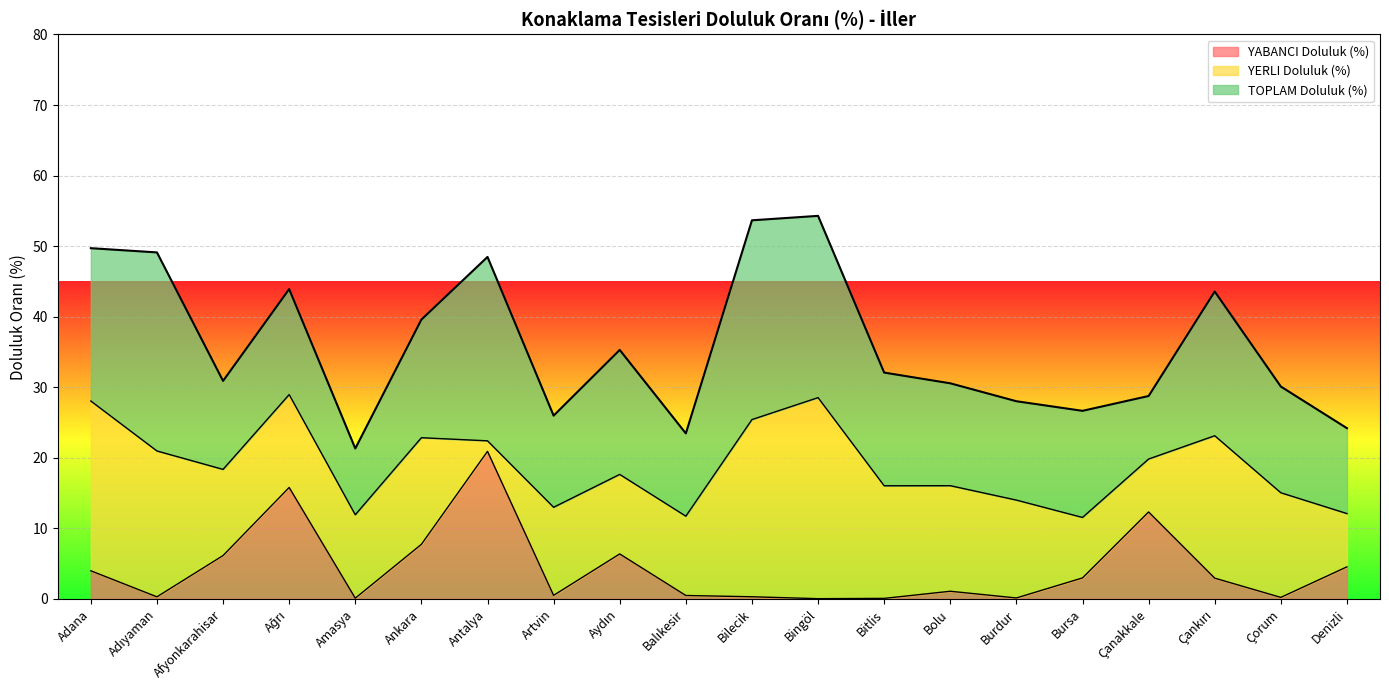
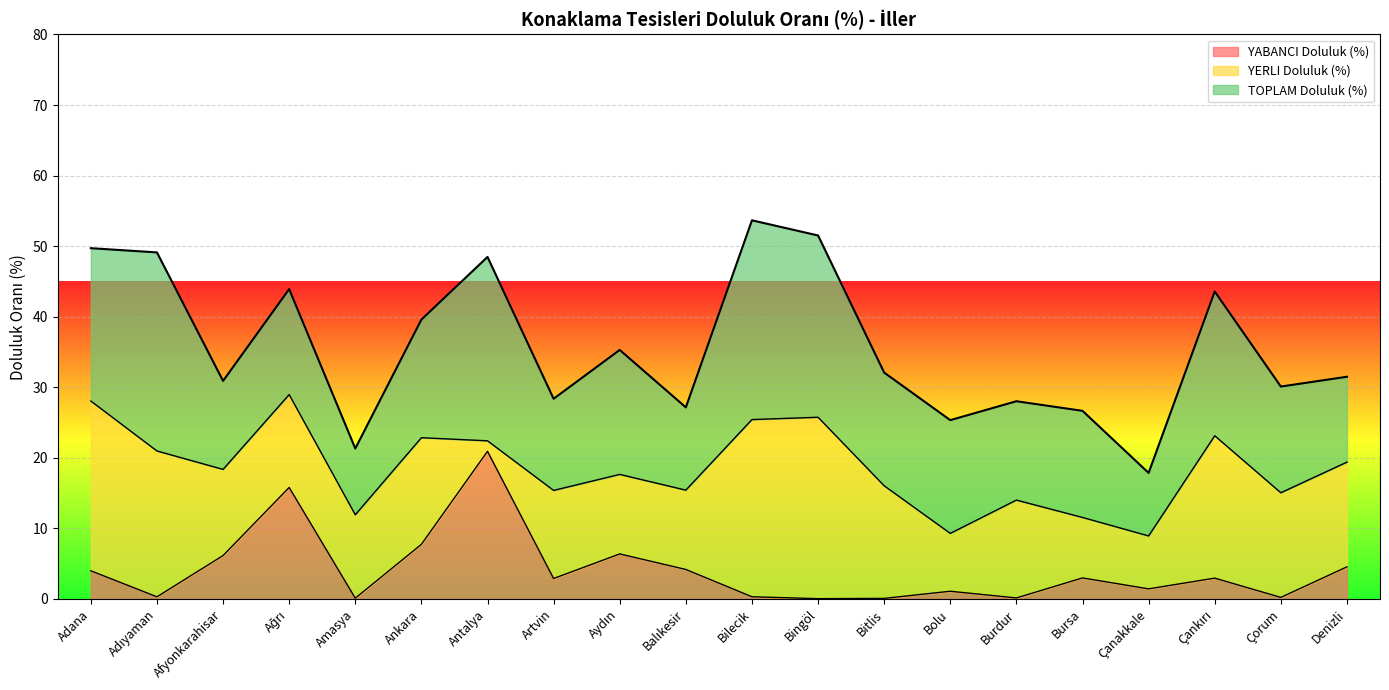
  {
    "YABANCI Doluluk (%)": {
      "Adana": 4,
      "Adıyaman": 0,
      "Afyonkarahisar": 6,
      "Ağrı": 16,
      "Amasya": 0,
      "Ankara": 8,
      "Antalya": 21,
-     "Artvin": 1,
+     "Artvin": 3,
      "Aydın": 6,
-     "Balıkesir": 0,
+     "Balıkesir": 4,
      "Bilecik": 0,
      "Bingöl": 0,
      "Bitlis": 0,
      "Bolu": 1,
      "Burdur": 0,
      "Bursa": 3,
-     "Çanakkale": 12,
+     "Çanakkale": 1,
      "Çankırı": 3,
      "Çorum": 0,
      "Denizli": 5
    },
    "YERLI Doluluk (%)": {
      "Adana": 24,
      "Adıyaman": 21,
      "Afyonkarahisar": 12,
      "Ağrı": 13,
      "Amasya": 12,
      "Ankara": 15,
      "Antalya": 1,
      "Artvin": 12,
      "Aydın": 11,
      "Balıkesir": 11,
      "Bilecik": 25,
-     "Bingöl": 28,
+     "Bingöl": 26,
      "Bitlis": 16,
-     "Bolu": 15,
+     "Bolu": 8,
      "Burdur": 14,
      "Bursa": 9,
      "Çanakkale": 8,
      "Çankırı": 20,
      "Çorum": 15,
-     "Denizli": 8
+     "Denizli": 15
    },
    "TOPLAM Doluluk (%)": {
      "Adana": 22,
      "Adıyaman": 28,
      "Afyonkarahisar": 13,
      "Ağrı": 15,
      "Amasya": 9,
      "Ankara": 17,
      "Antalya": 26,
      "Artvin": 13,
      "Aydın": 18,
      "Balıkesir": 12,
      "Bilecik": 28,
      "Bingöl": 26,
      "Bitlis": 16,
-     "Bolu": 15,
+     "Bolu": 16,
      "Burdur": 14,
      "Bursa": 15,
      "Çanakkale": 9,
      "Çankırı": 20,
      "Çorum": 15,
      "Denizli": 12
    }
  }
